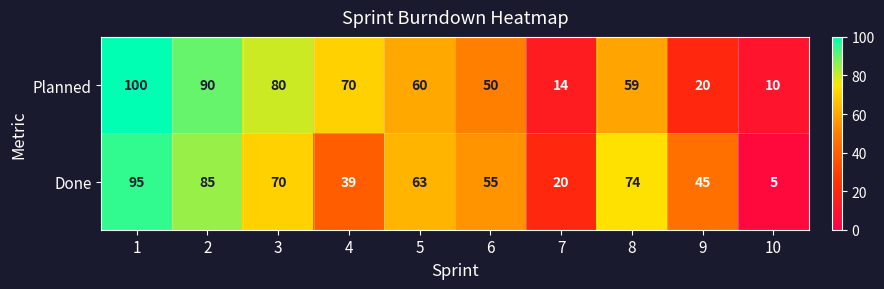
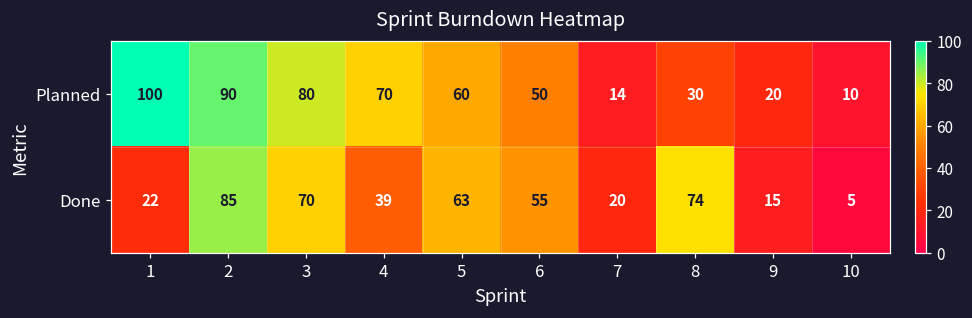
  {
    "Planned": {
      "1": 100,
      "2": 90,
      "3": 80,
      "4": 70,
      "5": 60,
      "6": 50,
      "7": 14,
-     "8": 59,
+     "8": 30,
      "9": 20,
      "10": 10
    },
    "Done": {
-     "1": 95,
+     "1": 22,
      "2": 85,
      "3": 70,
      "4": 39,
      "5": 63,
      "6": 55,
      "7": 20,
      "8": 74,
-     "9": 45,
+     "9": 15,
      "10": 5
    }
  }
